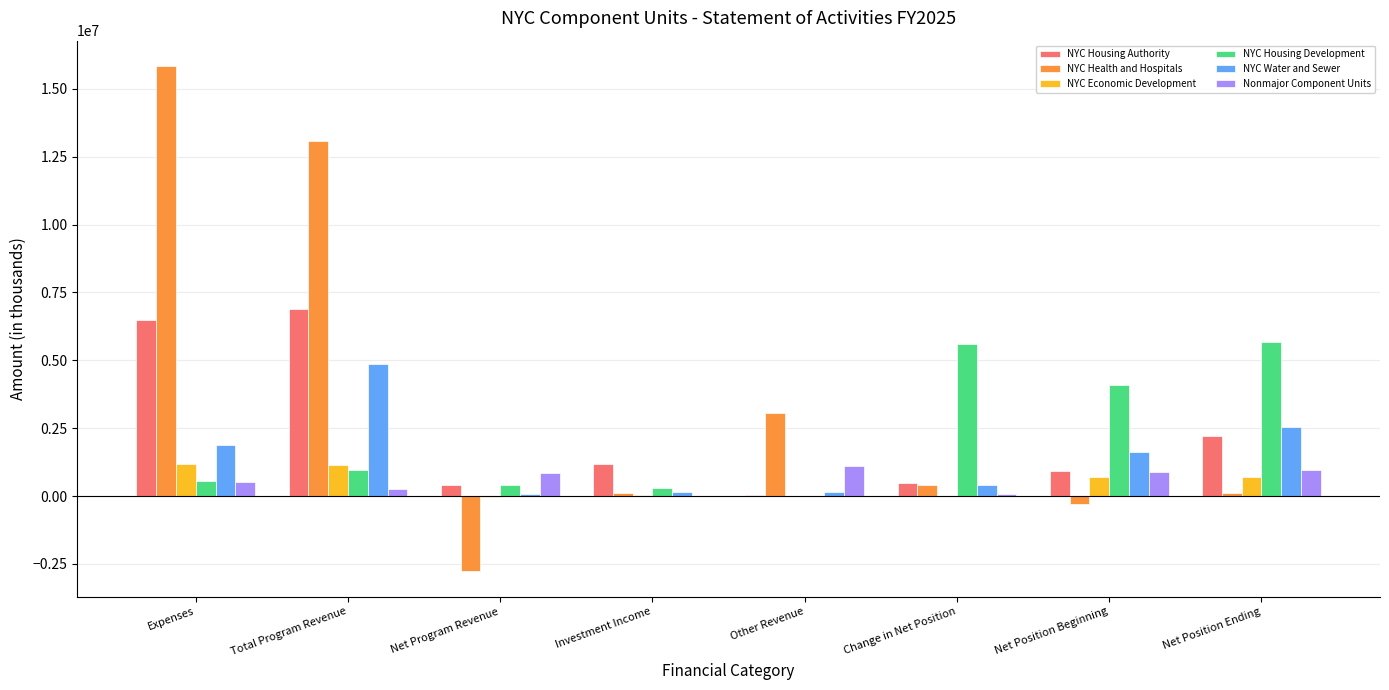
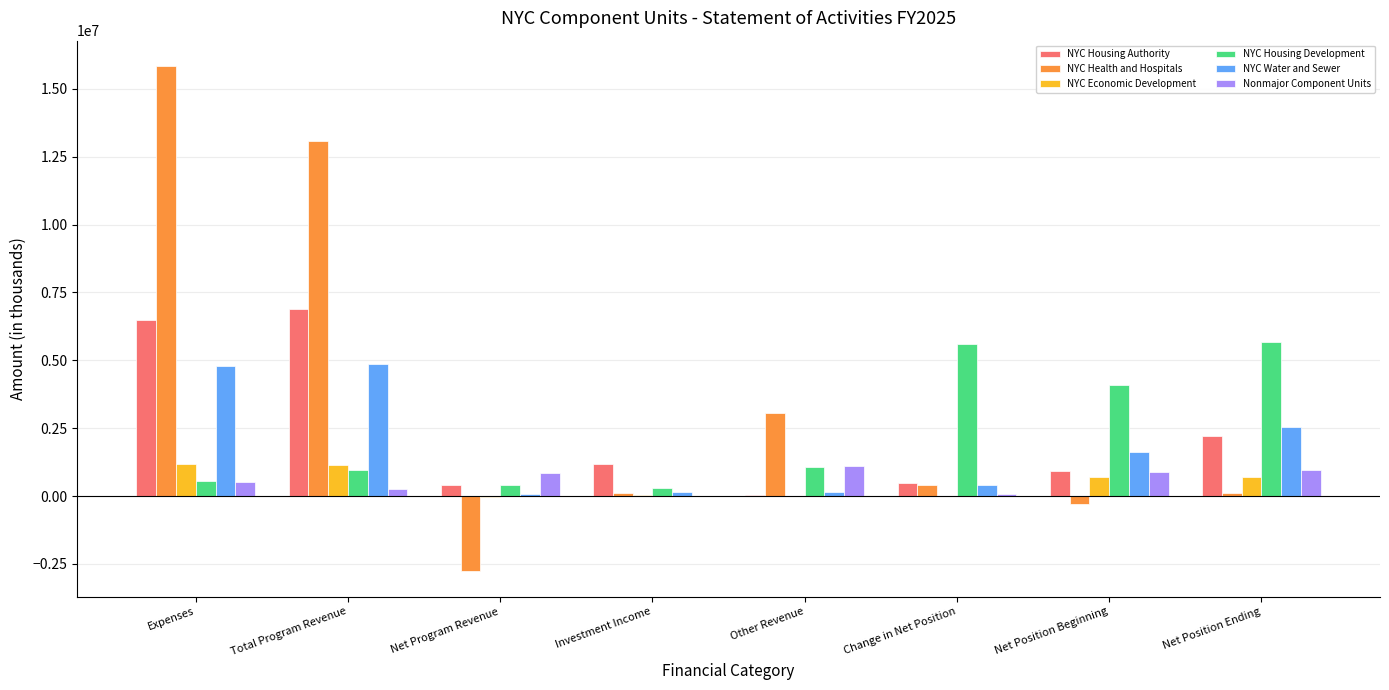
  {
    "NYC Housing Authority": {
      "Expenses": 6500000,
      "Total Program Revenue": 6900000,
      "Net Program Revenue": 400000,
      "Investment Income": 1200000,
      "Change in Net Position": 500000,
      "Net Position Beginning": 900000,
      "Net Position Ending": 2200000
    },
    "NYC Housing Development": {
      "Expenses": 500000,
      "Total Program Revenue": 1000000,
      "Net Program Revenue": 400000,
      "Investment Income": 300000,
-     "Other Revenue": 0,
+     "Other Revenue": 1100000,
      "Change in Net Position": 5600000,
      "Net Position Beginning": 4100000,
      "Net Position Ending": 5700000
    },
    "NYC Water and Sewer": {
-     "Expenses": 1900000,
+     "Expenses": 4800000,
      "Total Program Revenue": 4900000,
      "Investment Income": 200000,
      "Other Revenue": 100000,
      "Change in Net Position": 400000,
      "Net Position Beginning": 1600000,
      "Net Position Ending": 2600000
    },
    "Nonmajor Component Units": {
      "Expenses": 500000,
      "Total Program Revenue": 300000,
      "Net Program Revenue": 800000,
      "Other Revenue": 1100000,
      "Net Position Beginning": 900000,
      "Net Position Ending": 1000000
    }
  }
